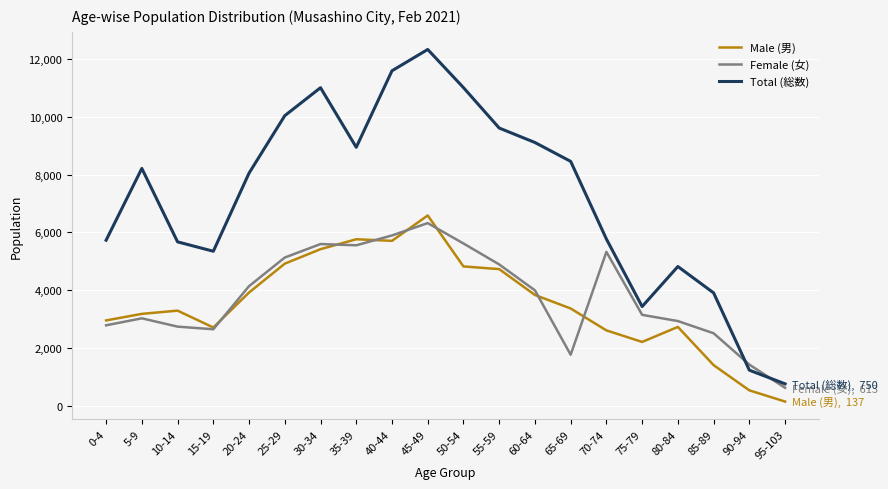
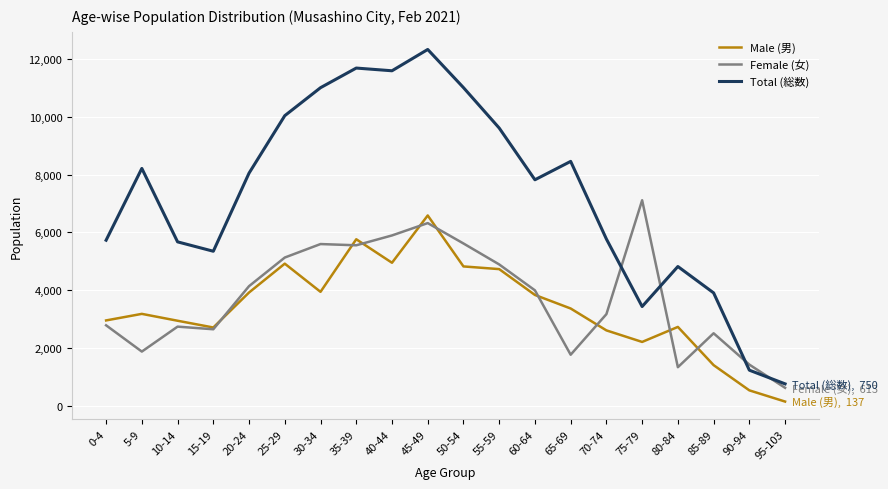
  {
    "Male (男)": {
      "0-4": "2,900",
      "5-9": "3,200",
-     "10-14": "3,300",
+     "10-14": "2,900",
      "20-24": "3,900",
      "25-29": "4,900",
-     "30-34": "5,400",
+     "30-34": "3,900",
      "35-39": "5,800",
-     "40-44": "5,700",
+     "40-44": "4,900",
      "45-49": "6,600",
      "50-54": "4,800",
      "55-59": "4,700",
      "60-64": "3,800",
      "65-69": "3,400",
      "70-74": "2,600",
      "75-79": "2,200",
      "80-84": "2,700",
      "85-89": "1,400",
      "90-94": "500"
    },
    "Female (女)": {
      "0-4": "2,800",
-     "5-9": "3,000",
+     "5-9": "1,900",
      "10-14": "2,700",
      "20-24": "4,100",
      "25-29": "5,100",
      "30-34": "5,600",
      "35-39": "5,500",
      "40-44": "5,900",
      "45-49": "6,300",
      "50-54": "5,600",
      "55-59": "4,900",
      "60-64": "4,000",
      "65-69": "1,800",
-     "70-74": "5,300",
-     "75-79": "3,100",
-     "80-84": "2,900",
+     "70-74": "3,200",
+     "75-79": "7,100",
+     "80-84": "1,300",
      "85-89": "2,500",
      "90-94": "1,400"
    },
    "Total (総数)": {
      "0-4": "5,700",
      "5-9": "8,200",
      "10-14": "5,700",
      "15-19": "5,300",
      "20-24": "8,000",
      "25-29": "10,000",
      "30-34": "11,000",
-     "35-39": "8,900",
+     "35-39": "11,700",
      "40-44": "11,600",
      "45-49": "12,300",
      "50-54": "11,000",
      "55-59": "9,600",
-     "60-64": "9,100",
+     "60-64": "7,800",
      "65-69": "8,500",
      "70-74": "5,800",
      "75-79": "3,400",
      "80-84": "4,800",
      "85-89": "3,900",
      "90-94": "1,200"
    }
  }
